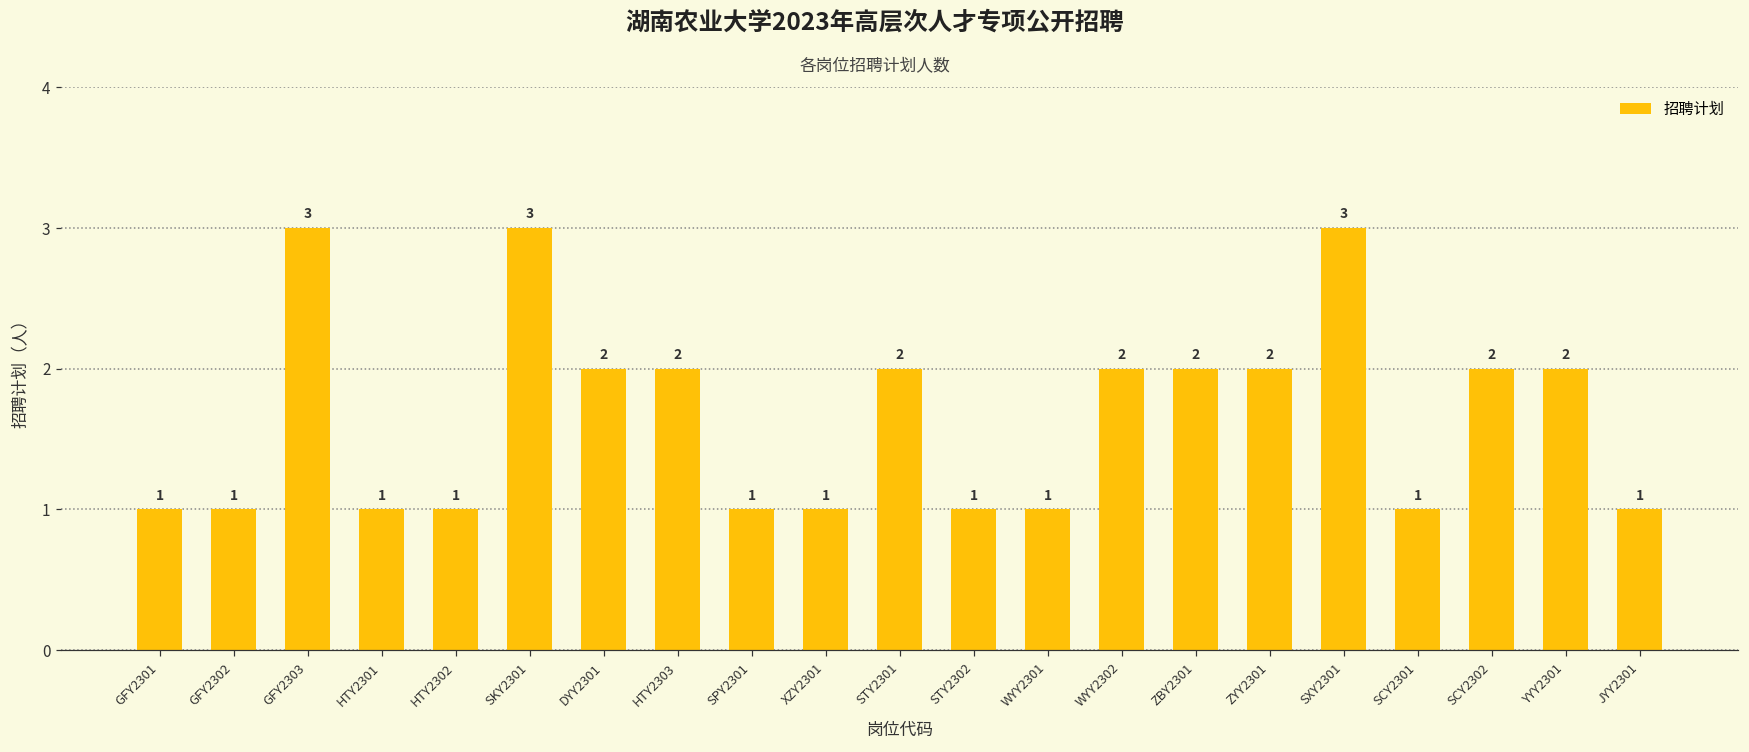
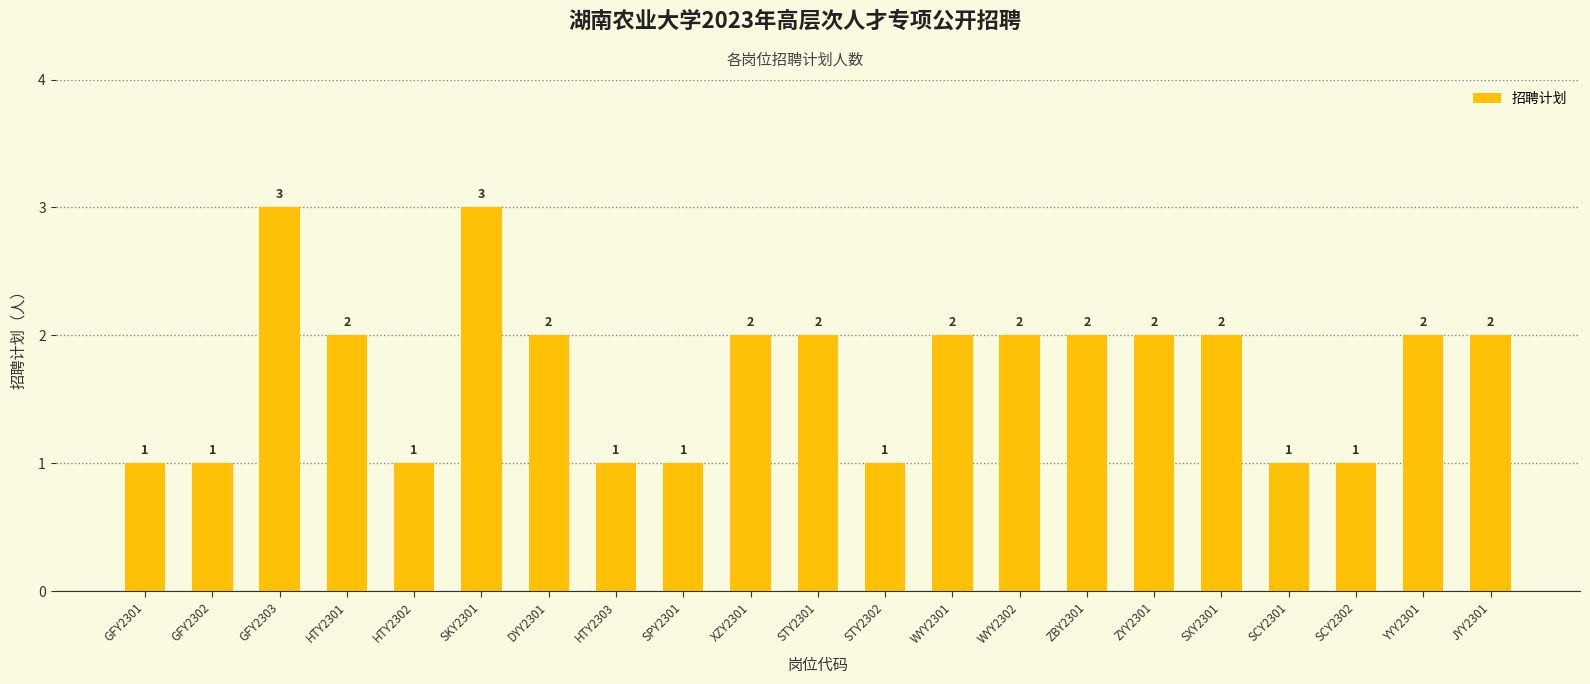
  {
    "GFY2301": 1,
    "GFY2302": 1,
    "GFY2303": 3,
-   "HTY2301": 1,
+   "HTY2301": 2,
    "HTY2302": 1,
    "SKY2301": 3,
    "DYY2301": 2,
-   "HTY2303": 2,
+   "HTY2303": 1,
    "SPY2301": 1,
-   "XZY2301": 1,
+   "XZY2301": 2,
    "STY2301": 2,
    "STY2302": 1,
-   "WYY2301": 1,
+   "WYY2301": 2,
    "WYY2302": 2,
    "ZBY2301": 2,
    "ZYY2301": 2,
-   "SXY2301": 3,
+   "SXY2301": 2,
    "SCY2301": 1,
-   "SCY2302": 2,
+   "SCY2302": 1,
    "YYY2301": 2,
-   "JYY2301": 1
+   "JYY2301": 2
  }
